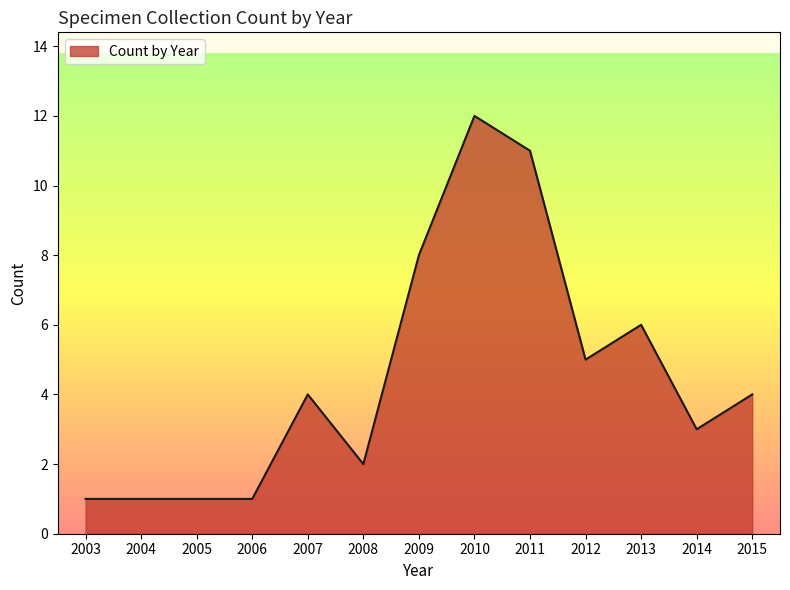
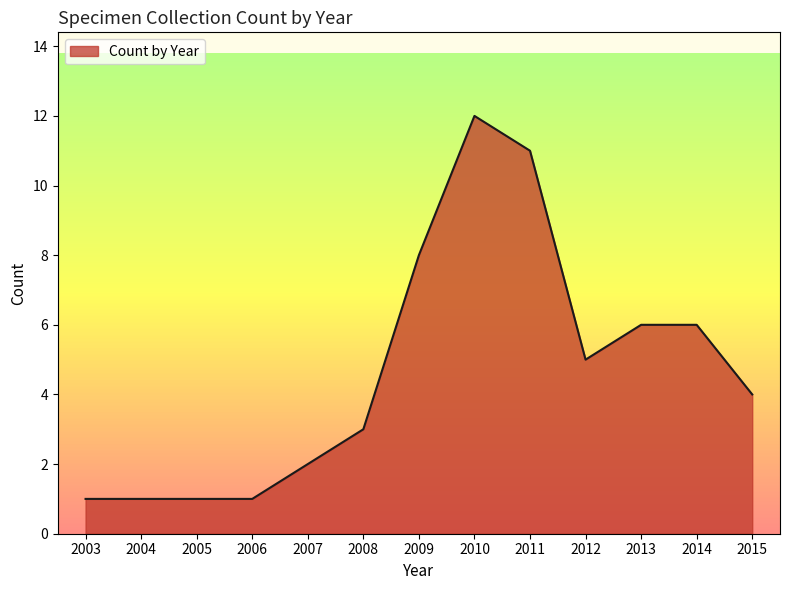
  {
    "2003": 1,
    "2004": 1,
    "2005": 1,
    "2006": 1,
-   "2007": 4,
-   "2008": 2,
+   "2007": 2,
+   "2008": 3,
    "2009": 8,
    "2010": 12,
    "2011": 11,
    "2012": 5,
    "2013": 6,
-   "2014": 3,
+   "2014": 6,
    "2015": 4
  }
